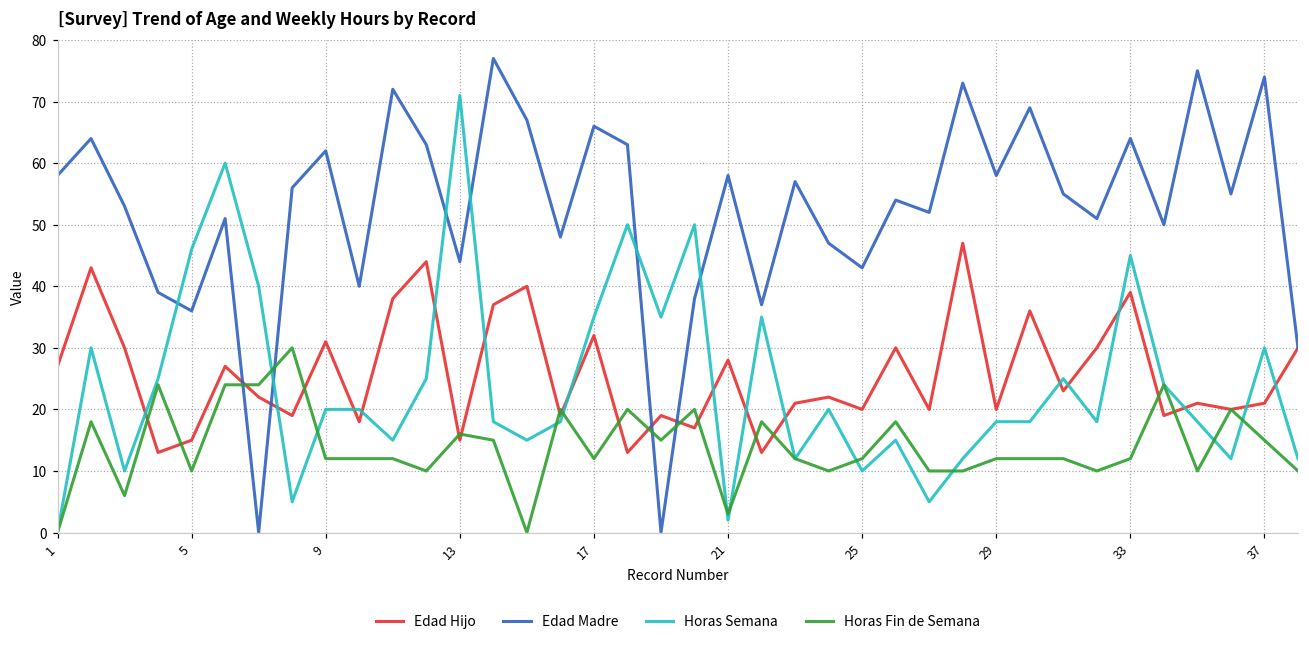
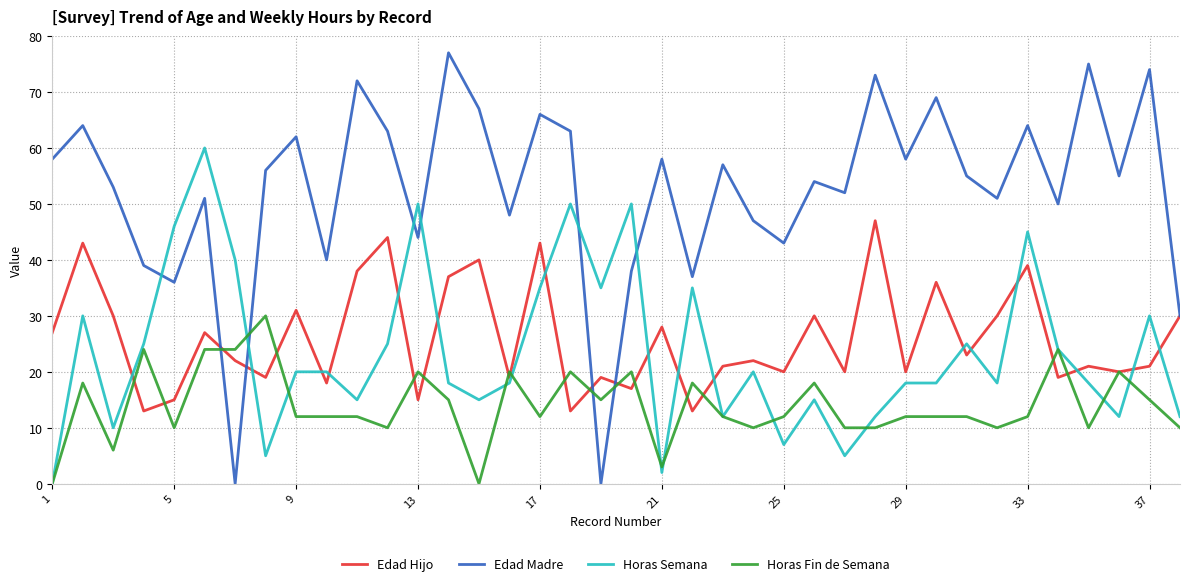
  {
    "Edad Hijo": {
      "1": 27,
      "5": 15,
      "9": 31,
      "13": 15,
-     "17": 32,
+     "17": 43,
      "21": 28,
      "25": 20,
      "29": 20,
      "33": 39,
      "37": 21
    },
    "Edad Madre": {
      "1": 58,
      "5": 36,
      "9": 62,
      "13": 44,
      "17": 66,
      "21": 58,
      "25": 43,
      "29": 58,
      "33": 64,
      "37": 74
    },
    "Horas Semana": {
      "5": 46,
      "9": 20,
-     "13": 71,
+     "13": 50,
      "17": 35,
      "21": 2,
-     "25": 10,
+     "25": 7,
      "29": 18,
      "33": 45,
      "37": 30
    },
    "Horas Fin de Semana": {
      "5": 10,
      "9": 12,
-     "13": 16,
+     "13": 20,
      "17": 12,
      "21": 3,
      "25": 12,
      "29": 12,
      "33": 12,
      "37": 15
    }
  }
